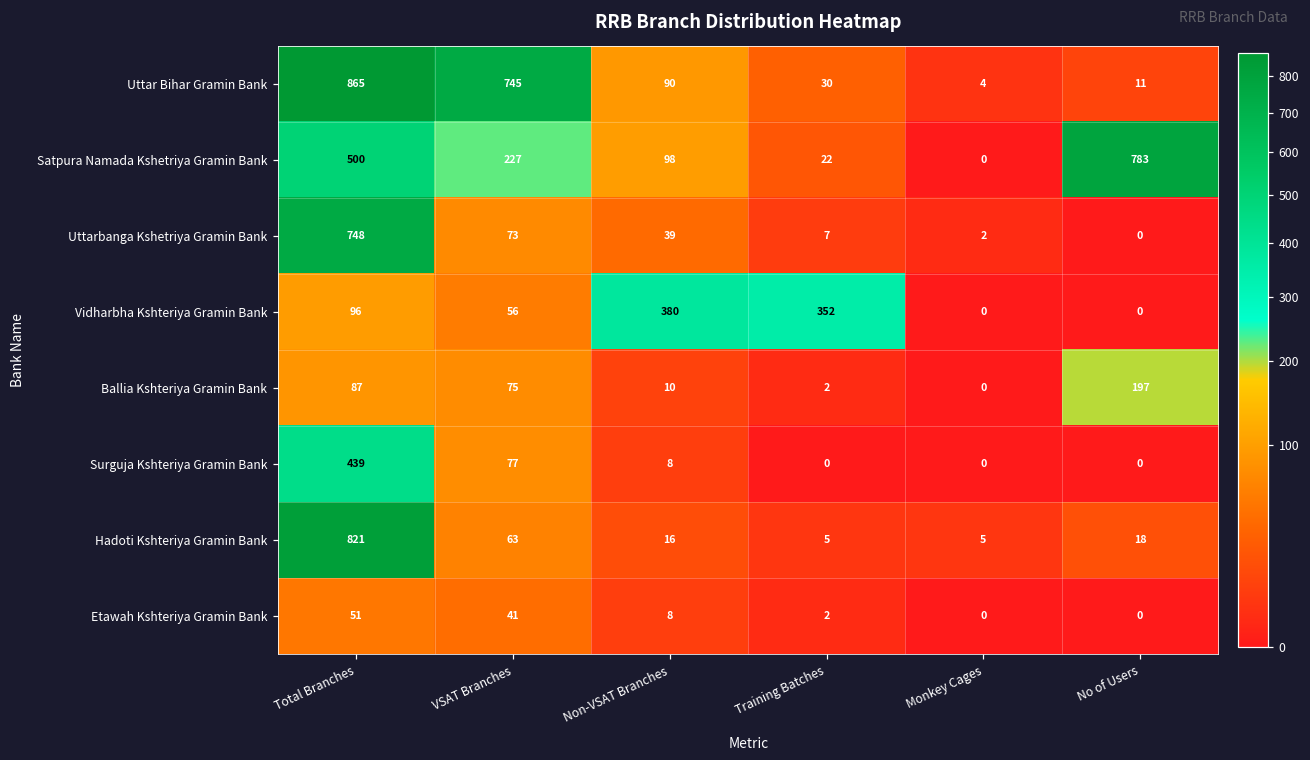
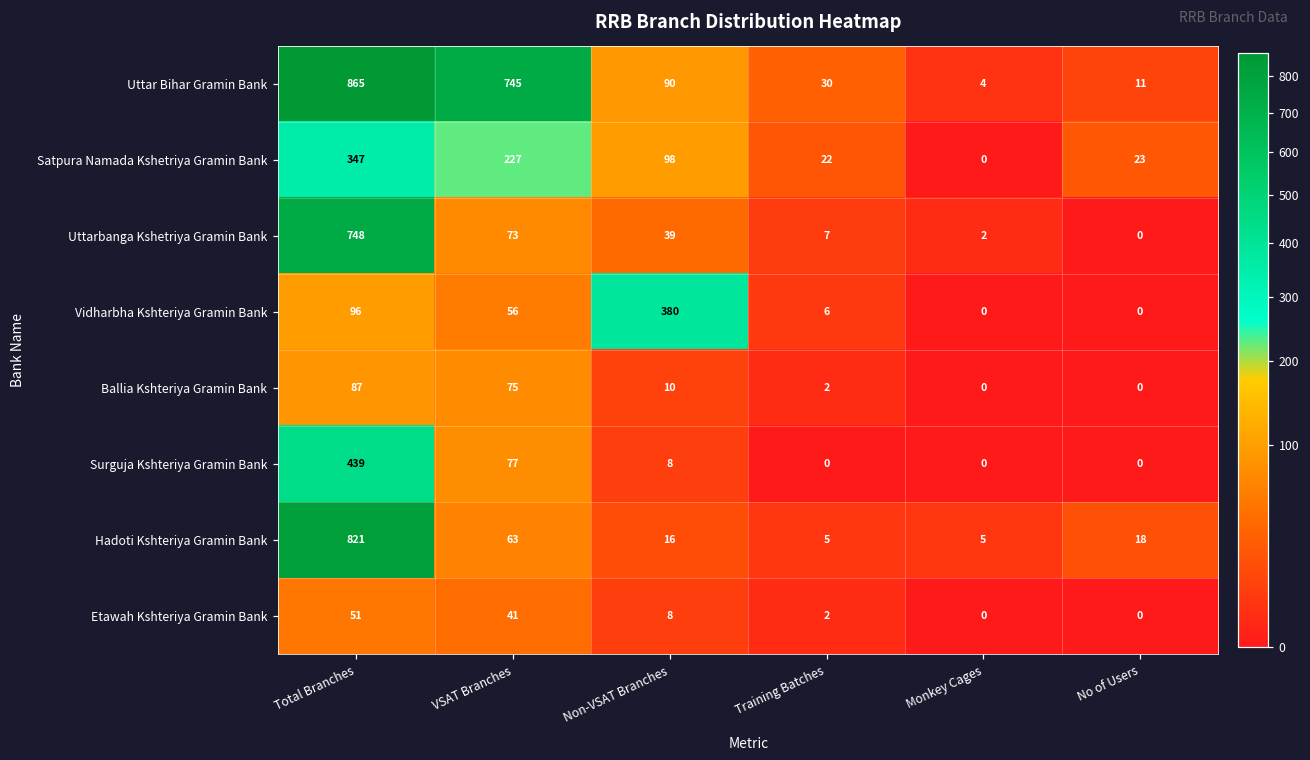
  {
    "Uttar Bihar Gramin Bank": {
      "Total Branches": 865,
      "VSAT Branches": 745,
      "Non-VSAT Branches": 90,
      "Training Batches": 30,
      "Monkey Cages": 4,
      "No of Users": 11
    },
    "Satpura Namada Kshetriya Gramin Bank": {
-     "Total Branches": 500,
+     "Total Branches": 347,
      "VSAT Branches": 227,
      "Non-VSAT Branches": 98,
      "Training Batches": 22,
      "Monkey Cages": 0,
-     "No of Users": 783
+     "No of Users": 23
    },
    "Uttarbanga Kshetriya Gramin Bank": {
      "Total Branches": 748,
      "VSAT Branches": 73,
      "Non-VSAT Branches": 39,
      "Training Batches": 7,
      "Monkey Cages": 2,
      "No of Users": 0
    },
    "Vidharbha Kshteriya Gramin Bank": {
      "Total Branches": 96,
      "VSAT Branches": 56,
      "Non-VSAT Branches": 380,
-     "Training Batches": 352,
+     "Training Batches": 6,
      "Monkey Cages": 0,
      "No of Users": 0
    },
    "Ballia Kshteriya Gramin Bank": {
      "Total Branches": 87,
      "VSAT Branches": 75,
      "Non-VSAT Branches": 10,
      "Training Batches": 2,
      "Monkey Cages": 0,
-     "No of Users": 197
+     "No of Users": 0
    },
    "Surguja Kshteriya Gramin Bank": {
      "Total Branches": 439,
      "VSAT Branches": 77,
      "Non-VSAT Branches": 8,
      "Training Batches": 0,
      "Monkey Cages": 0,
      "No of Users": 0
    },
    "Hadoti Kshteriya Gramin Bank": {
      "Total Branches": 821,
      "VSAT Branches": 63,
      "Non-VSAT Branches": 16,
      "Training Batches": 5,
      "Monkey Cages": 5,
      "No of Users": 18
    },
    "Etawah Kshteriya Gramin Bank": {
      "Total Branches": 51,
      "VSAT Branches": 41,
      "Non-VSAT Branches": 8,
      "Training Batches": 2,
      "Monkey Cages": 0,
      "No of Users": 0
    }
  }
